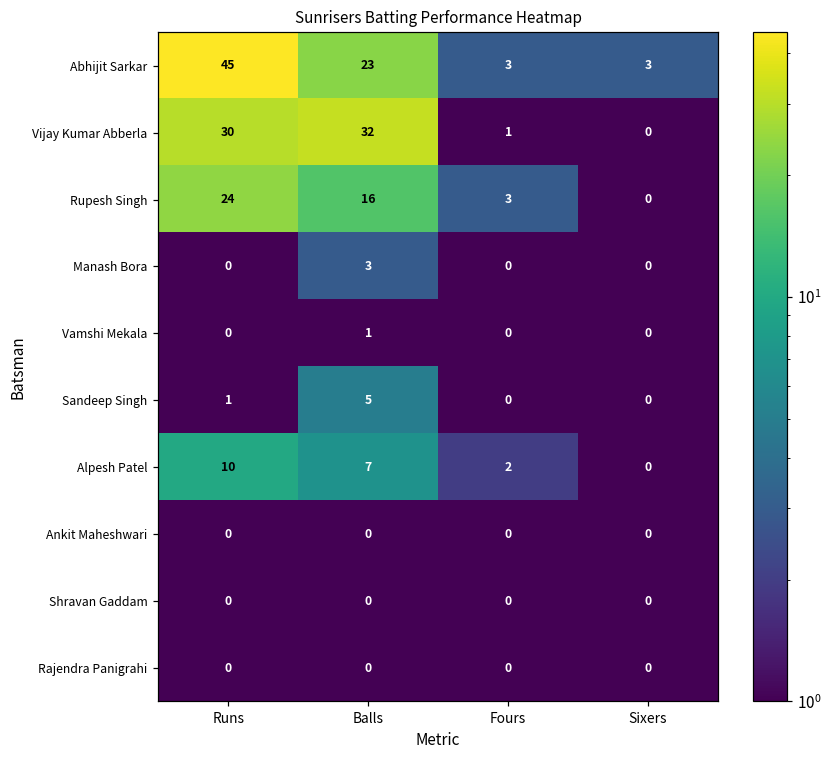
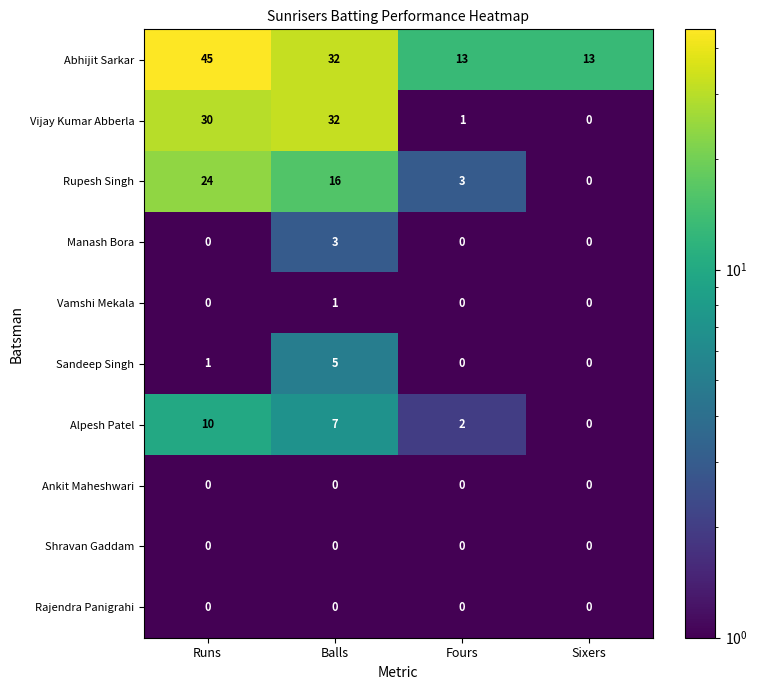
  {
    "Abhijit Sarkar": {
      "Runs": 45,
-     "Balls": 23,
-     "Fours": 3,
-     "Sixers": 3
+     "Balls": 32,
+     "Fours": 13,
+     "Sixers": 13
    },
    "Vijay Kumar Abberla": {
      "Runs": 30,
      "Balls": 32,
      "Fours": 1,
      "Sixers": 0
    },
    "Rupesh Singh": {
      "Runs": 24,
      "Balls": 16,
      "Fours": 3,
      "Sixers": 0
    },
    "Manash Bora": {
      "Runs": 0,
      "Balls": 3,
      "Fours": 0,
      "Sixers": 0
    },
    "Vamshi Mekala": {
      "Runs": 0,
      "Balls": 1,
      "Fours": 0,
      "Sixers": 0
    },
    "Sandeep Singh": {
      "Runs": 1,
      "Balls": 5,
      "Fours": 0,
      "Sixers": 0
    },
    "Alpesh Patel": {
      "Runs": 10,
      "Balls": 7,
      "Fours": 2,
      "Sixers": 0
    },
    "Ankit Maheshwari": {
      "Runs": 0,
      "Balls": 0,
      "Fours": 0,
      "Sixers": 0
    },
    "Shravan Gaddam": {
      "Runs": 0,
      "Balls": 0,
      "Fours": 0,
      "Sixers": 0
    },
    "Rajendra Panigrahi": {
      "Runs": 0,
      "Balls": 0,
      "Fours": 0,
      "Sixers": 0
    }
  }
